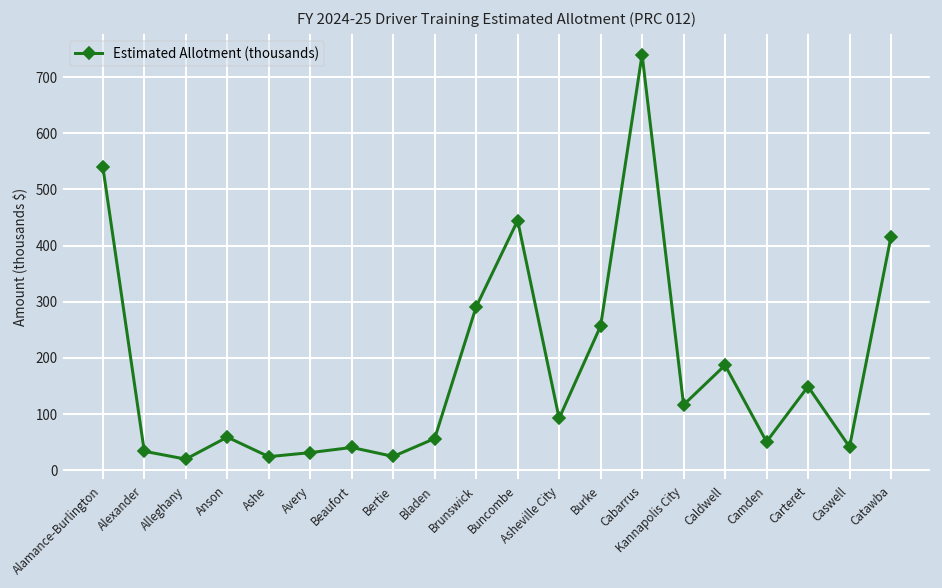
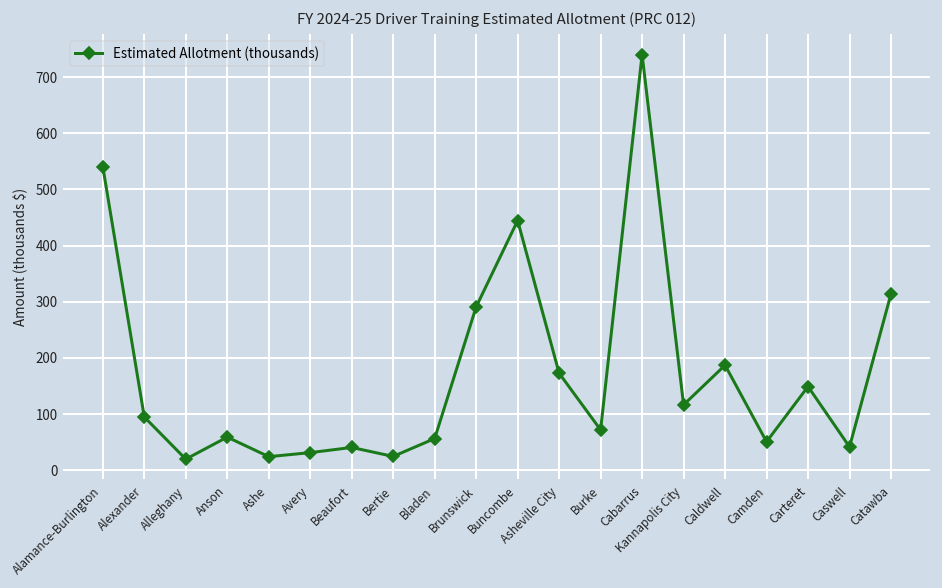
  {
    "Alamance-Burlington": 540,
-   "Alexander": 30,
+   "Alexander": 90,
    "Alleghany": 20,
    "Anson": 60,
    "Ashe": 20,
    "Avery": 30,
    "Beaufort": 40,
    "Bertie": 20,
    "Bladen": 60,
    "Brunswick": 290,
    "Buncombe": 440,
-   "Asheville City": 90,
-   "Burke": 260,
+   "Asheville City": 170,
+   "Burke": 70,
    "Cabarrus": 740,
    "Kannapolis City": 120,
    "Caldwell": 190,
    "Camden": 50,
    "Carteret": 150,
    "Caswell": 40,
-   "Catawba": 420
+   "Catawba": 310
  }
